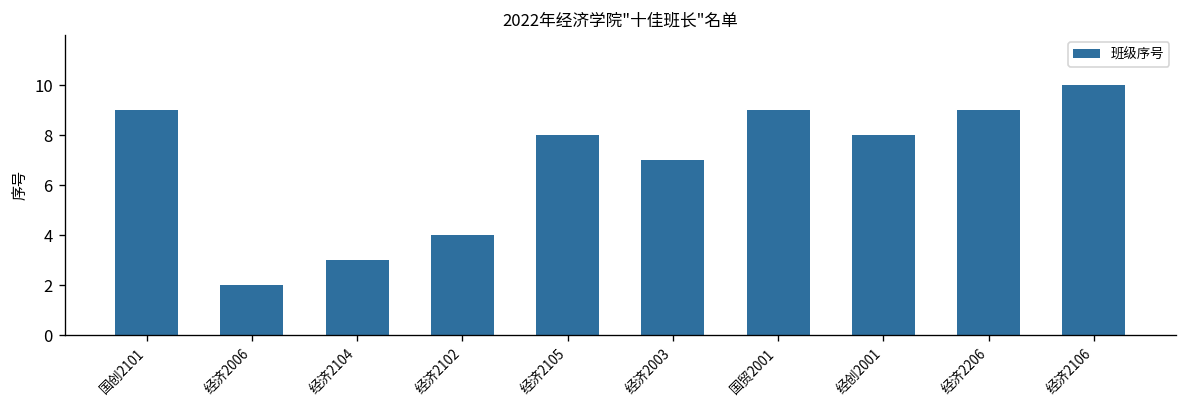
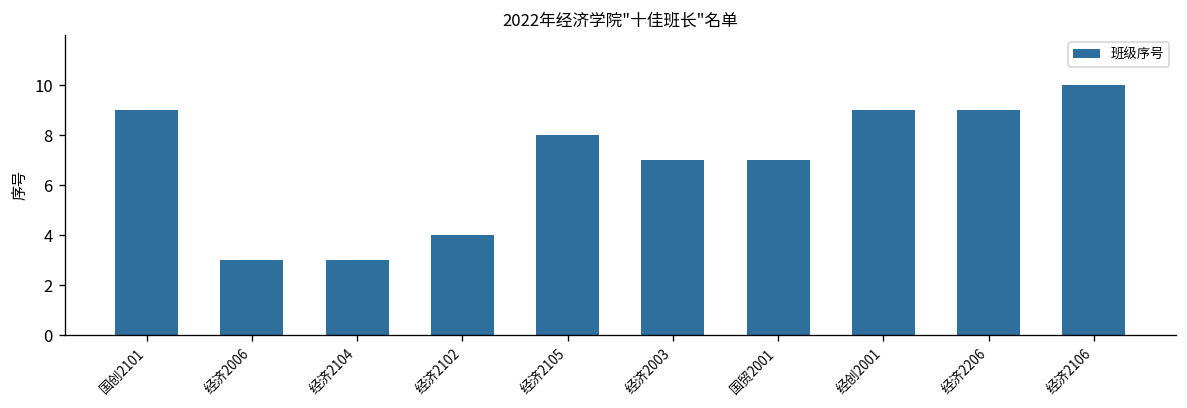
  {
    "国创2101": 9,
-   "经济2006": 2,
+   "经济2006": 3,
    "经济2104": 3,
    "经济2102": 4,
    "经济2105": 8,
    "经济2003": 7,
-   "国贸2001": 9,
-   "经创2001": 8,
+   "国贸2001": 7,
+   "经创2001": 9,
    "经济2206": 9,
    "经济2106": 10
  }
